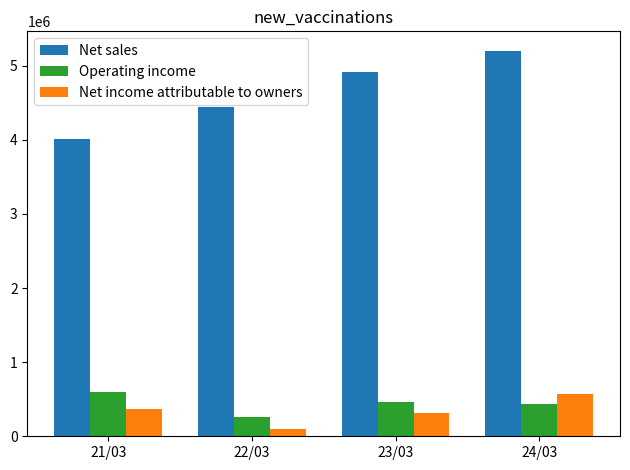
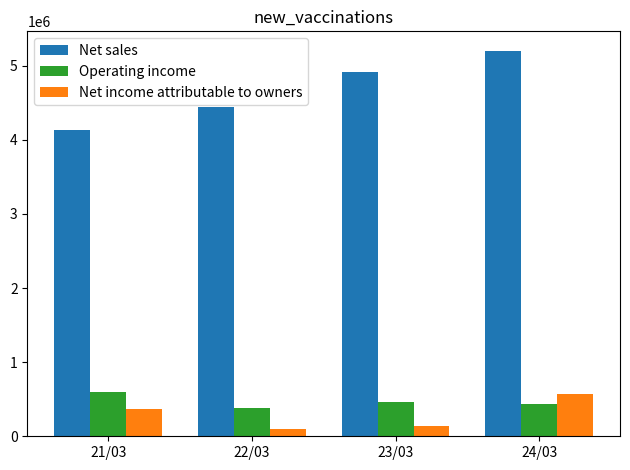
  {
    "Net sales": {
-     "21/03": 4000000,
+     "21/03": 4100000,
      "22/03": 4400000,
      "23/03": 4900000,
      "24/03": 5200000
    },
    "Operating income": {
      "21/03": 600000,
-     "22/03": 300000,
+     "22/03": 400000,
      "23/03": 500000,
      "24/03": 400000
    },
    "Net income attributable to owners": {
      "21/03": 400000,
      "22/03": 100000,
-     "23/03": 300000,
+     "23/03": 100000,
      "24/03": 600000
    }
  }
